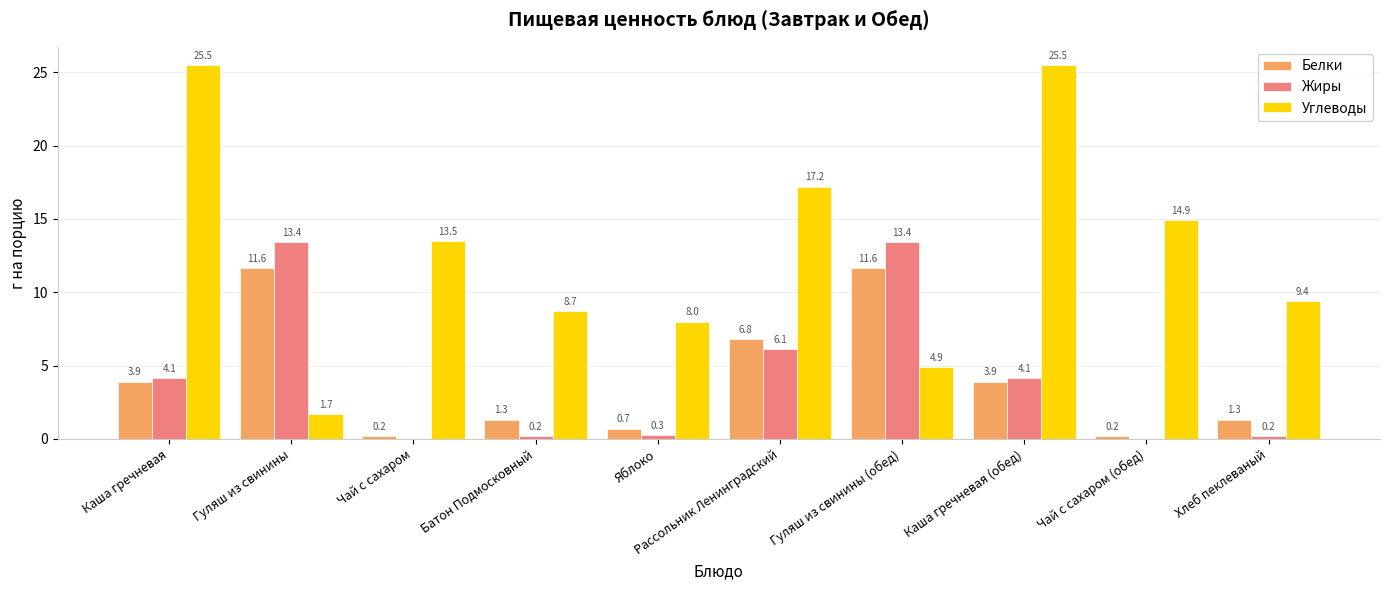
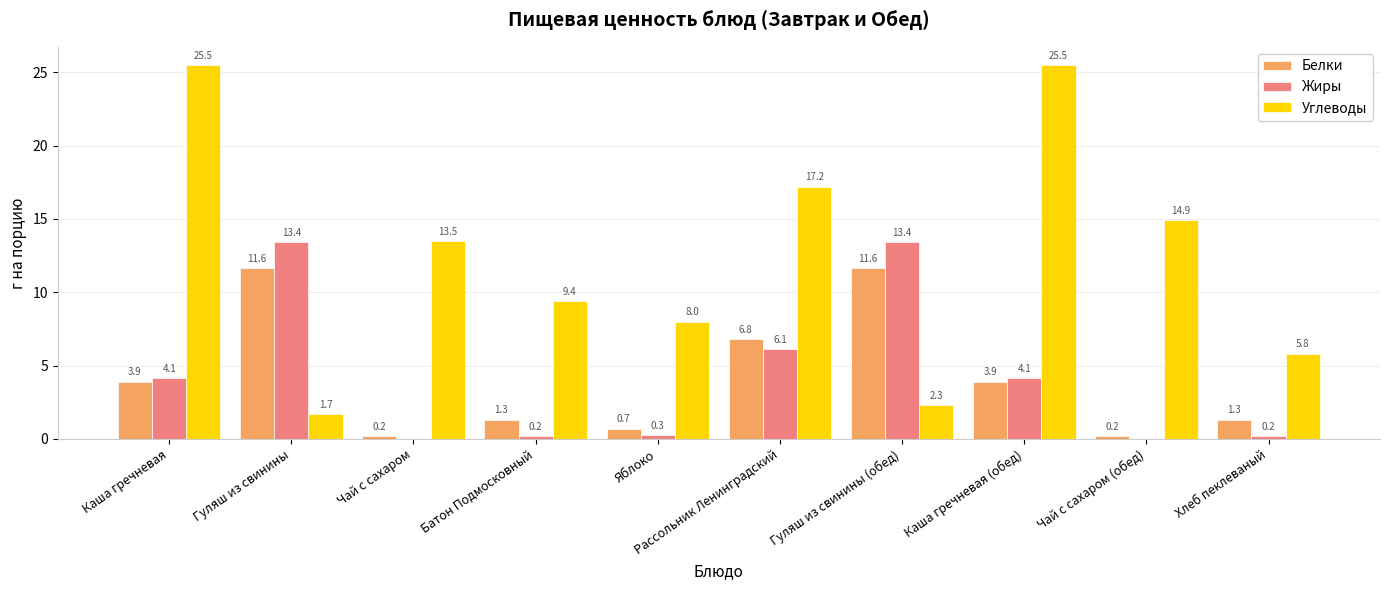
  {
    "Углеводы": {
      "Каша гречневая": 25.5,
      "Гуляш из свинины": 1.7,
      "Чай с сахаром": 13.5,
-     "Батон Подмосковный": 8.7,
+     "Батон Подмосковный": 9.4,
      "Яблоко": 8.0,
      "Рассольник Ленинградский": 17.2,
-     "Гуляш из свинины (обед)": 4.9,
+     "Гуляш из свинины (обед)": 2.3,
      "Каша гречневая (обед)": 25.5,
      "Чай с сахаром (обед)": 14.9,
-     "Хлеб пеклеваный": 9.4
+     "Хлеб пеклеваный": 5.8
    }
  }
